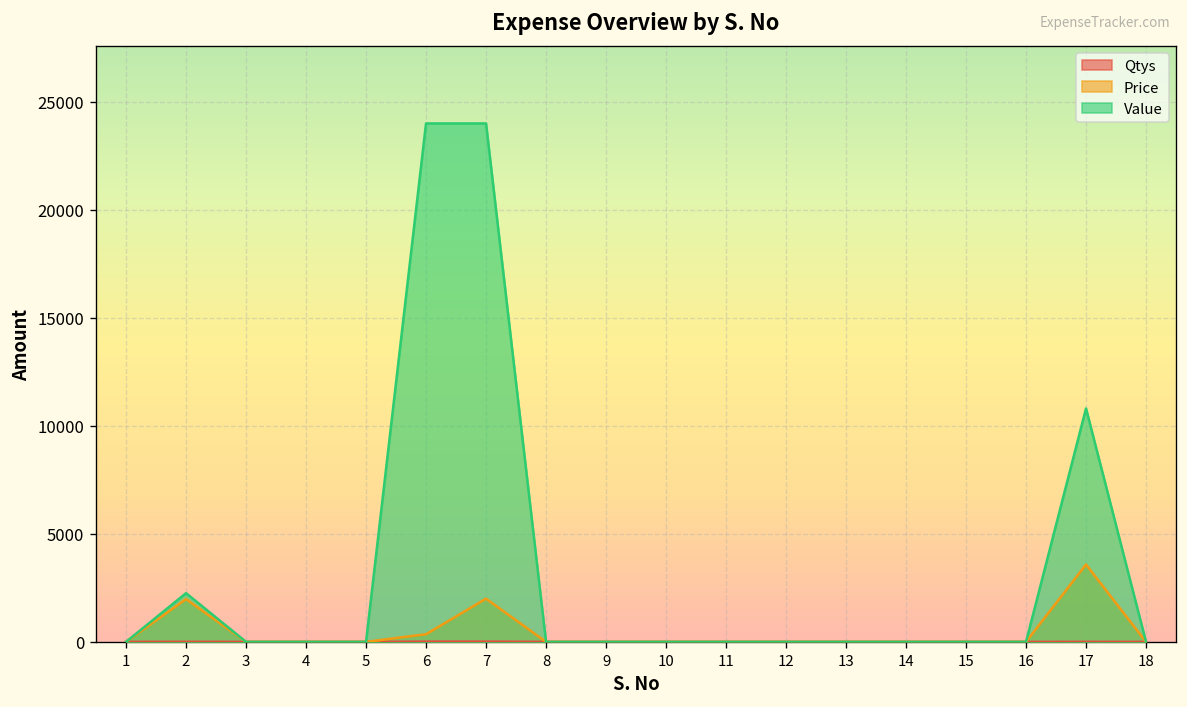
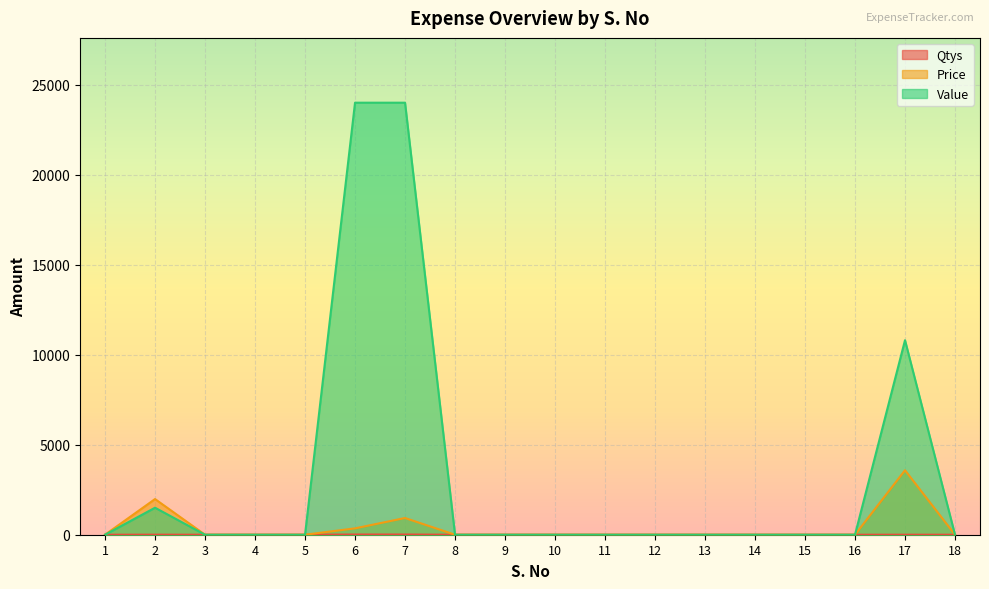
  {
    "Qtys": {
      "2": 0,
      "6": 0,
      "7": 0,
      "17": 0
    },
    "Price": {
      "2": 2000,
      "6": 400,
-     "7": 2000,
+     "7": 900,
      "17": 3600
    },
    "Value": {
-     "2": 2300,
+     "2": 1500,
      "6": 24000,
      "7": 24000,
      "17": 10800
    }
  }
